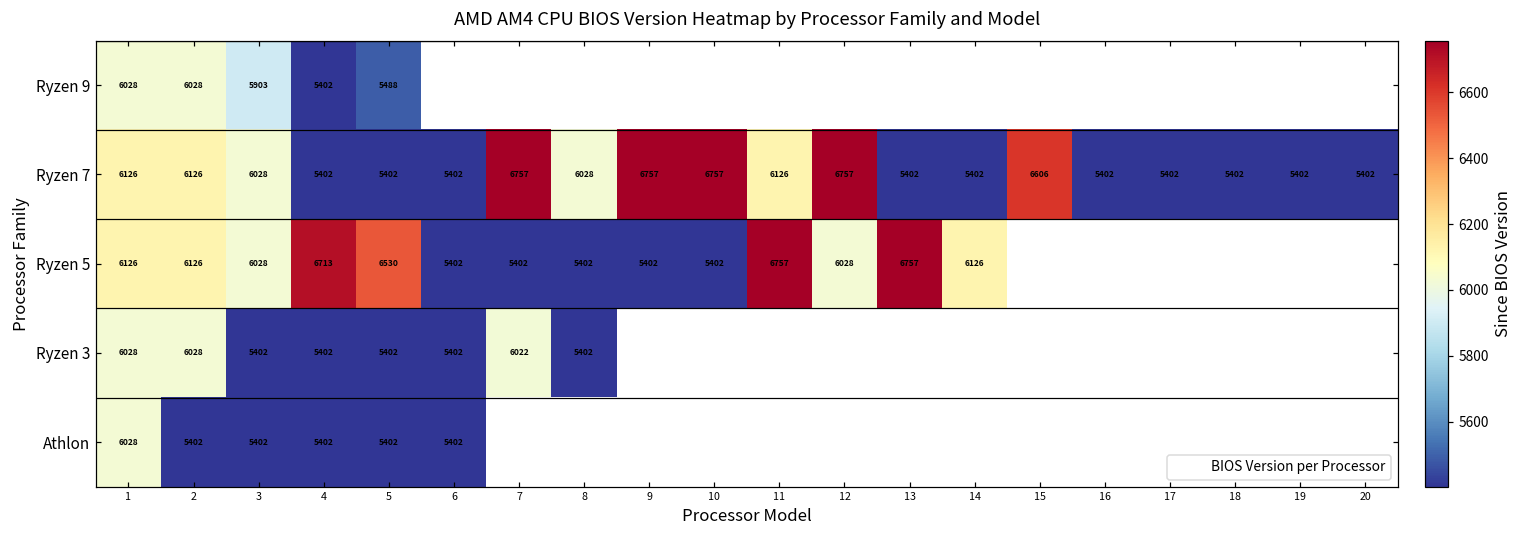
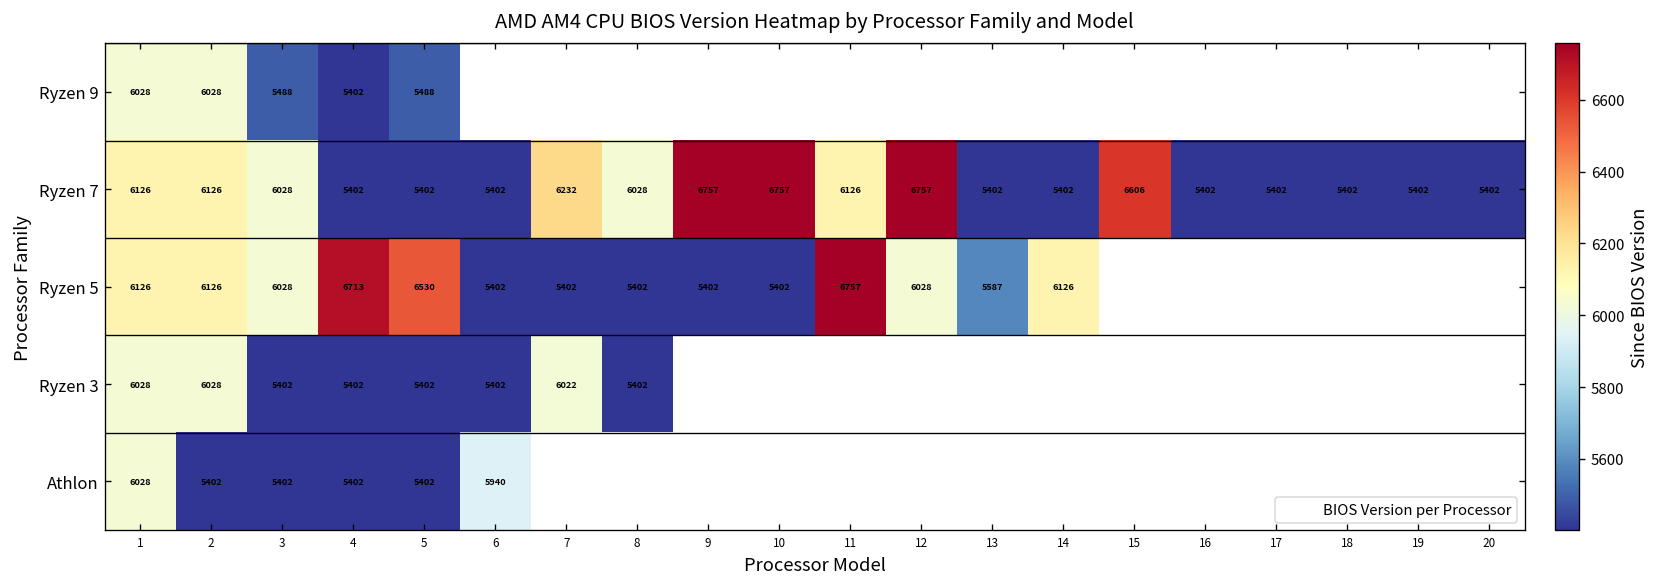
  {
    "Ryzen 9": {
      "1": 6028,
      "2": 6028,
-     "3": 5903,
+     "3": 5488,
      "4": 5402,
      "5": 5488
    },
    "Ryzen 7": {
      "1": 6126,
      "2": 6126,
      "3": 6028,
      "4": 5402,
      "5": 5402,
      "6": 5402,
-     "7": 6757,
+     "7": 6232,
      "8": 6028,
      "9": 6757,
      "10": 6757,
      "11": 6126,
      "12": 6757,
      "13": 5402,
      "14": 5402,
      "15": 6606,
      "16": 5402,
      "17": 5402,
      "18": 5402,
      "19": 5402,
      "20": 5402
    },
    "Ryzen 5": {
      "1": 6126,
      "2": 6126,
      "3": 6028,
      "4": 6713,
      "5": 6530,
      "6": 5402,
      "7": 5402,
      "8": 5402,
      "9": 5402,
      "10": 5402,
      "11": 6757,
      "12": 6028,
-     "13": 6757,
+     "13": 5587,
      "14": 6126
    },
    "Ryzen 3": {
      "1": 6028,
      "2": 6028,
      "3": 5402,
      "4": 5402,
      "5": 5402,
      "6": 5402,
      "7": 6022,
      "8": 5402
    },
    "Athlon": {
      "1": 6028,
      "2": 5402,
      "3": 5402,
      "4": 5402,
      "5": 5402,
-     "6": 5402
+     "6": 5940
    }
  }
